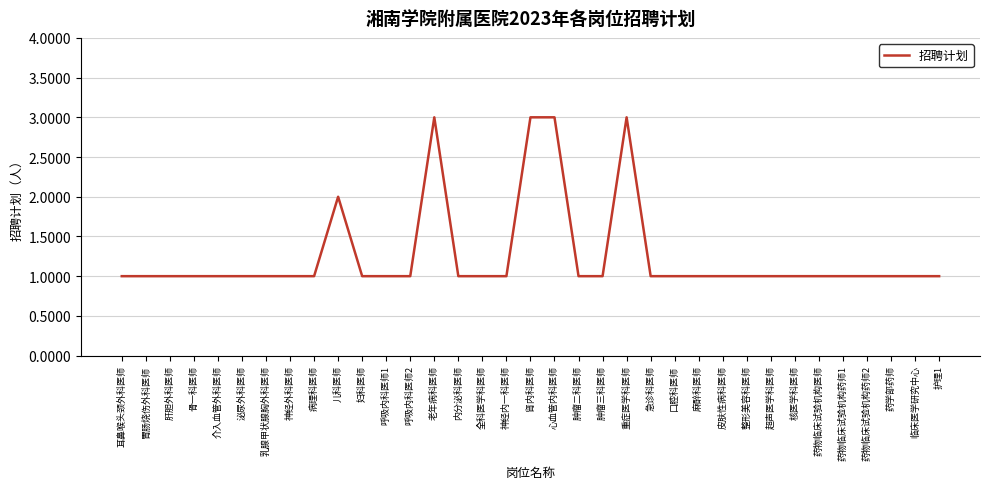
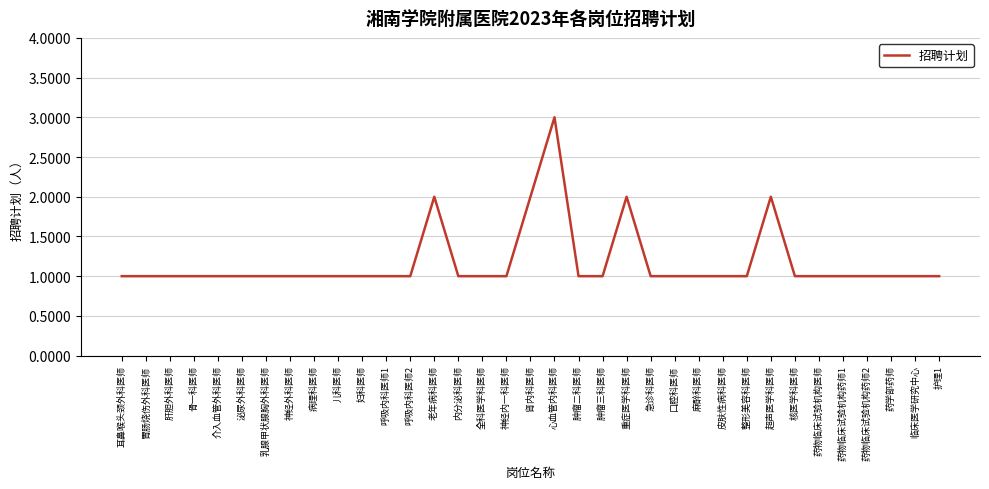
  {
    "耳鼻喉头颈外科医师": 1,
    "胃肠烧伤外科医师": 1,
    "肝胆外科医师": 1,
    "骨一科医师": 1,
    "介入血管外科医师": 1,
    "泌尿外科医师": 1,
    "乳腺甲状腺胸外科医师": 1,
    "神经外科医师": 1,
    "病理科医师": 1,
-   "儿科医师": 2,
+   "儿科医师": 1,
    "妇科医师": 1,
    "呼吸内科医师1": 1,
    "呼吸内科医师2": 1,
-   "老年病科医师": 3,
+   "老年病科医师": 2,
    "内分泌科医师": 1,
    "全科医学科医师": 1,
    "神经内一科医师": 1,
-   "肾内科医师": 3,
+   "肾内科医师": 2,
    "心血管内科医师": 3,
    "肿瘤二科医师": 1,
    "肿瘤三科医师": 1,
-   "重症医学科医师": 3,
+   "重症医学科医师": 2,
    "急诊科医师": 1,
    "口腔科医师": 1,
    "麻醉科医师": 1,
    "皮肤性病科医师": 1,
    "整形美容科医师": 1,
-   "超声医学科医师": 1,
+   "超声医学科医师": 2,
    "核医学科医师": 1,
    "药物临床试验机构医师": 1,
    "药物临床试验机构药师1": 1,
    "药物临床试验机构药师2": 1,
    "药学部药师": 1,
    "临床医学研究中心": 1,
    "护理1": 1
  }
